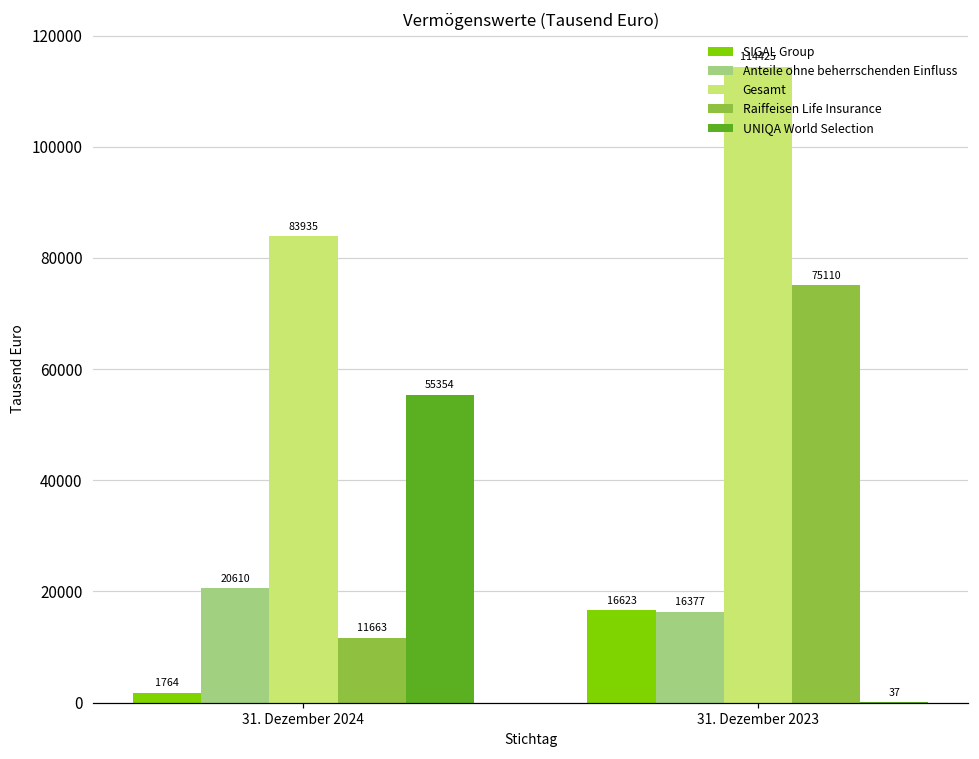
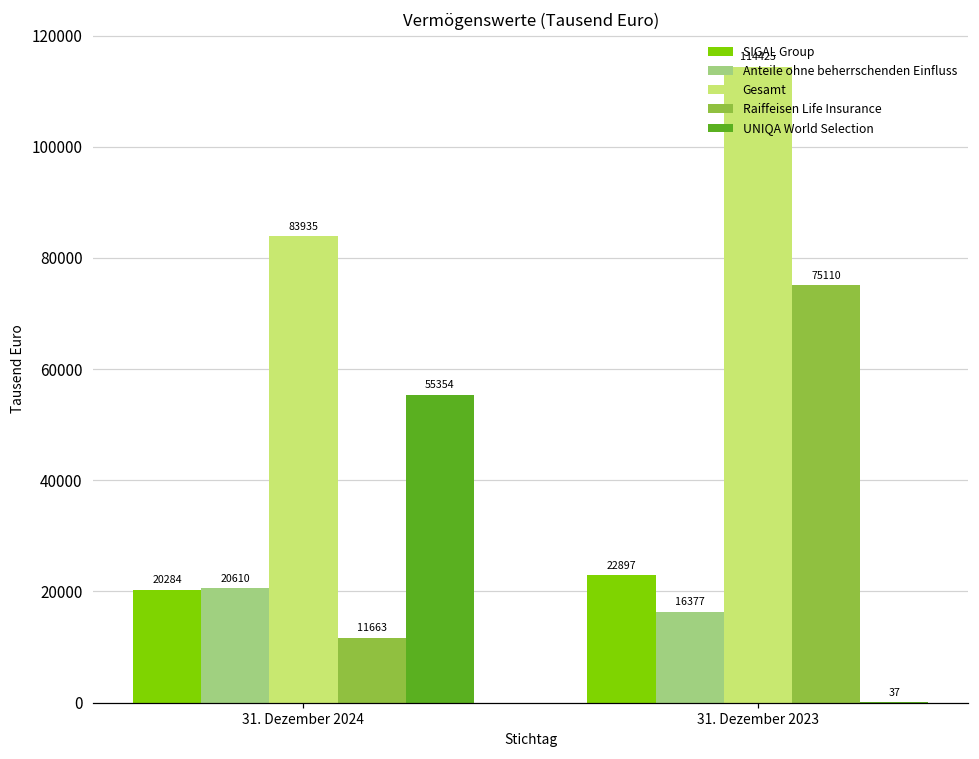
  {
    "SIGAL Group": {
-     "31. Dezember 2024": 1764,
-     "31. Dezember 2023": 16623
+     "31. Dezember 2024": 20284,
+     "31. Dezember 2023": 22897
    },
    "Raiffeisen Life Insurance": {
      "31. Dezember 2024": 11663,
      "31. Dezember 2023": 75110
    },
    "UNIQA World Selection": {
      "31. Dezember 2024": 55354,
      "31. Dezember 2023": 37
    }
  }
